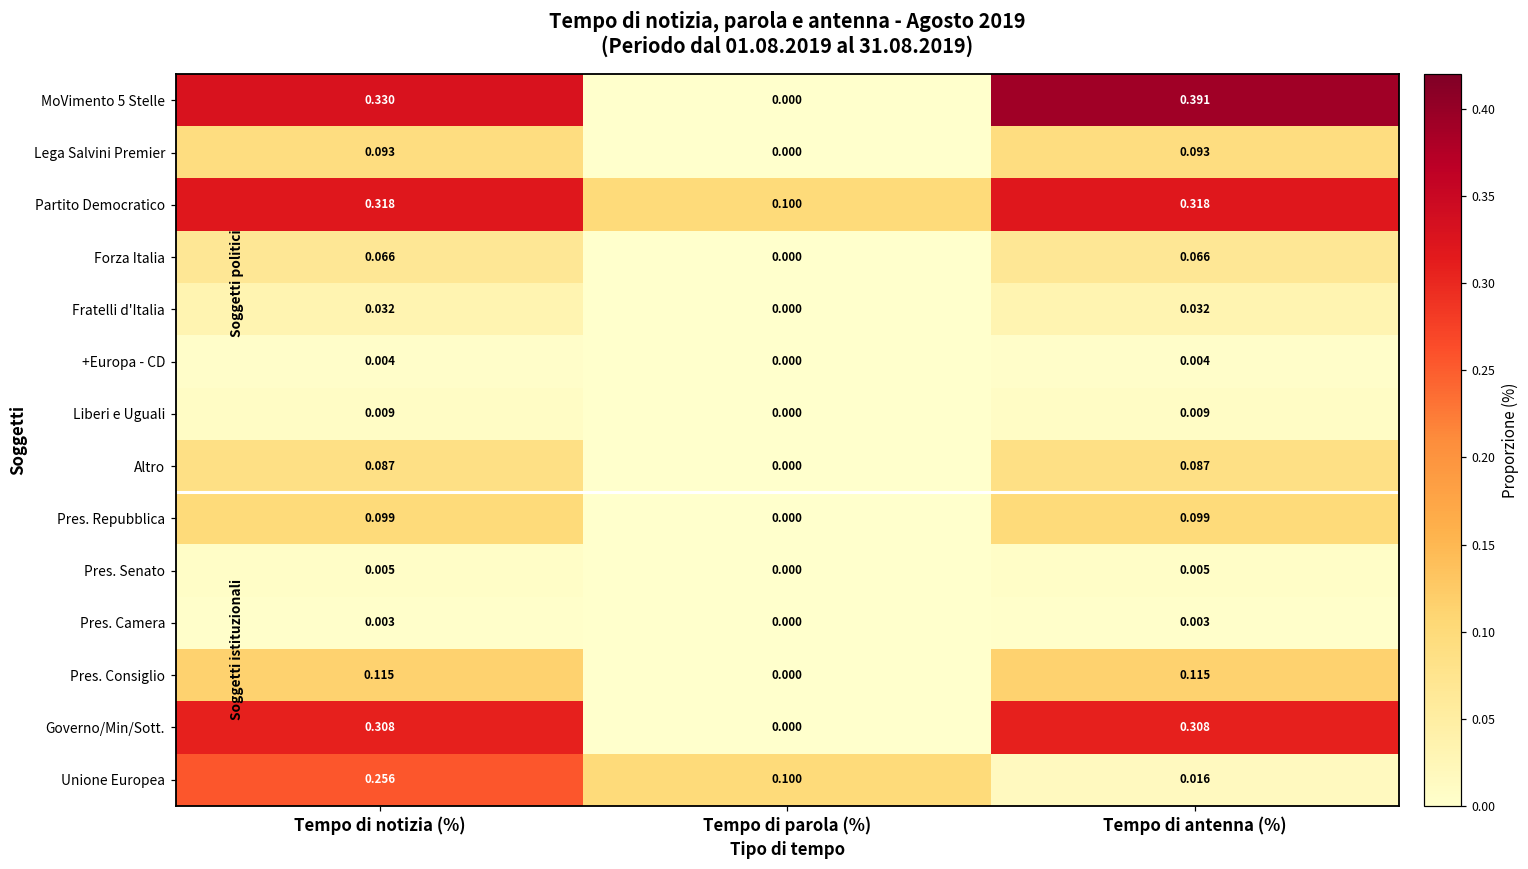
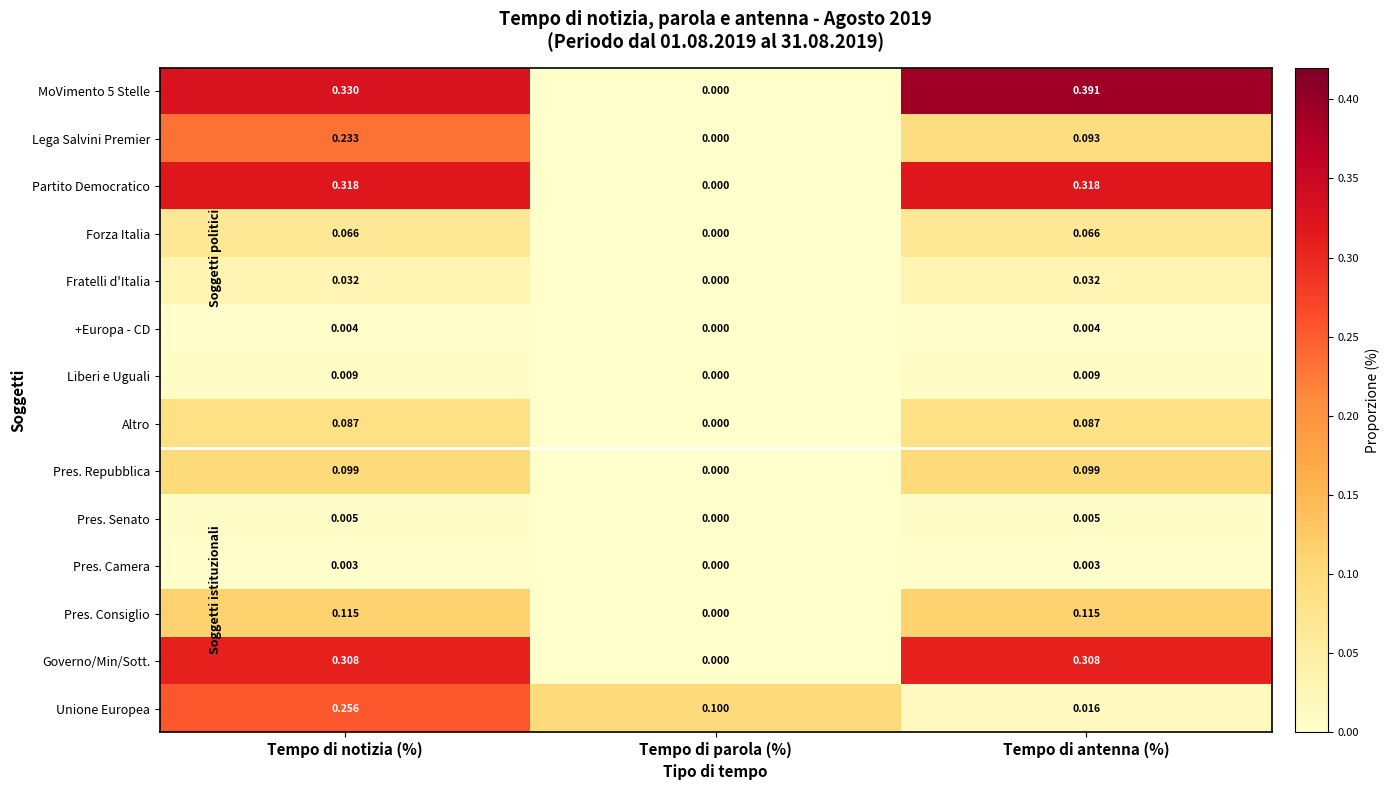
  {
    "MoVimento 5 Stelle": {
      "Tempo di notizia (%)": 0.330,
      "Tempo di parola (%)": 0.000,
      "Tempo di antenna (%)": 0.391
    },
    "Lega Salvini Premier": {
-     "Tempo di notizia (%)": 0.093,
+     "Tempo di notizia (%)": 0.233,
      "Tempo di parola (%)": 0.000,
      "Tempo di antenna (%)": 0.093
    },
    "Partito Democratico": {
      "Tempo di notizia (%)": 0.318,
-     "Tempo di parola (%)": 0.100,
+     "Tempo di parola (%)": 0.000,
      "Tempo di antenna (%)": 0.318
    },
    "Forza Italia": {
      "Tempo di parola (%)": 0.000,
      "Tempo di antenna (%)": 0.066
    },
    "Fratelli d'Italia": {
      "Tempo di parola (%)": 0.000,
      "Tempo di antenna (%)": 0.032
    },
    "+Europa - CD": {
      "Tempo di notizia (%)": 0.004,
      "Tempo di parola (%)": 0.000,
      "Tempo di antenna (%)": 0.004
    },
    "Liberi e Uguali": {
      "Tempo di notizia (%)": 0.009,
      "Tempo di parola (%)": 0.000,
      "Tempo di antenna (%)": 0.009
    },
    "Altro": {
      "Tempo di notizia (%)": 0.087,
      "Tempo di parola (%)": 0.000,
      "Tempo di antenna (%)": 0.087
    },
    "Pres. Repubblica": {
      "Tempo di notizia (%)": 0.099,
      "Tempo di parola (%)": 0.000,
      "Tempo di antenna (%)": 0.099
    },
    "Pres. Senato": {
      "Tempo di notizia (%)": 0.005,
      "Tempo di parola (%)": 0.000,
      "Tempo di antenna (%)": 0.005
    },
    "Pres. Camera": {
      "Tempo di parola (%)": 0.000,
      "Tempo di antenna (%)": 0.003
    },
    "Pres. Consiglio": {
      "Tempo di parola (%)": 0.000,
      "Tempo di antenna (%)": 0.115
    },
    "Governo/Min/Sott.": {
      "Tempo di notizia (%)": 0.308,
      "Tempo di parola (%)": 0.000,
      "Tempo di antenna (%)": 0.308
    },
    "Unione Europea": {
      "Tempo di notizia (%)": 0.256,
      "Tempo di parola (%)": 0.100,
      "Tempo di antenna (%)": 0.016
    }
  }
